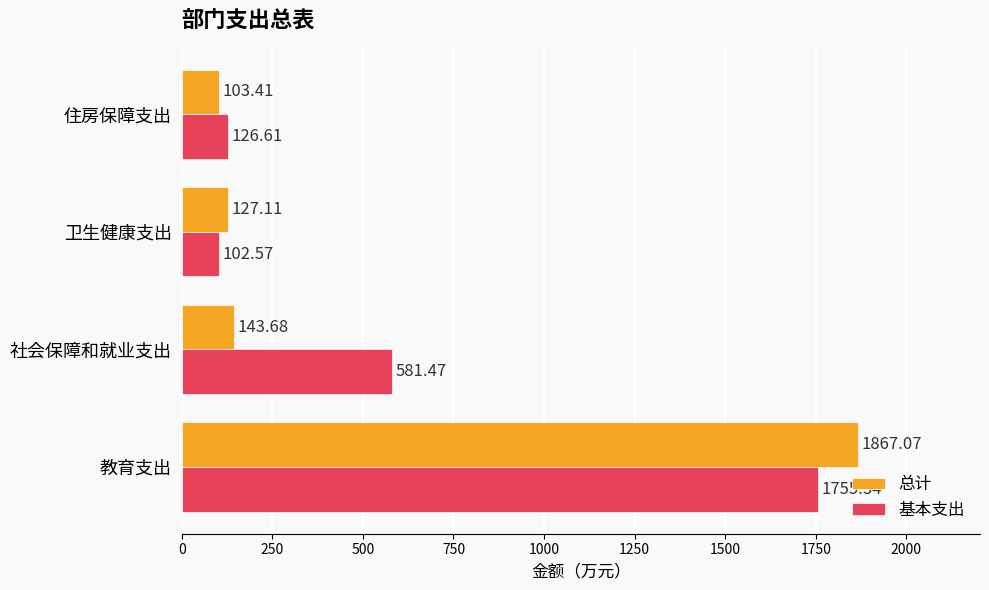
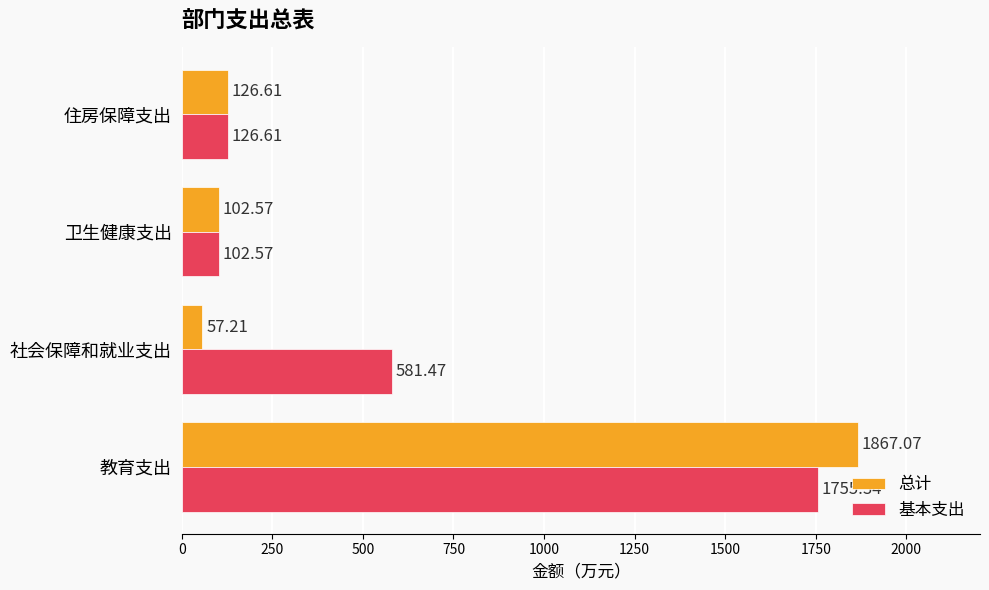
  {
    "总计": {
-     "住房保障支出": 103.41,
-     "卫生健康支出": 127.11,
-     "社会保障和就业支出": 143.68,
+     "住房保障支出": 126.61,
+     "卫生健康支出": 102.57,
+     "社会保障和就业支出": 57.21,
      "教育支出": 1867.07
    },
    "基本支出": {
      "住房保障支出": 126.61,
      "卫生健康支出": 102.57,
      "社会保障和就业支出": 581.47,
      "教育支出": 1755.34
    }
  }
